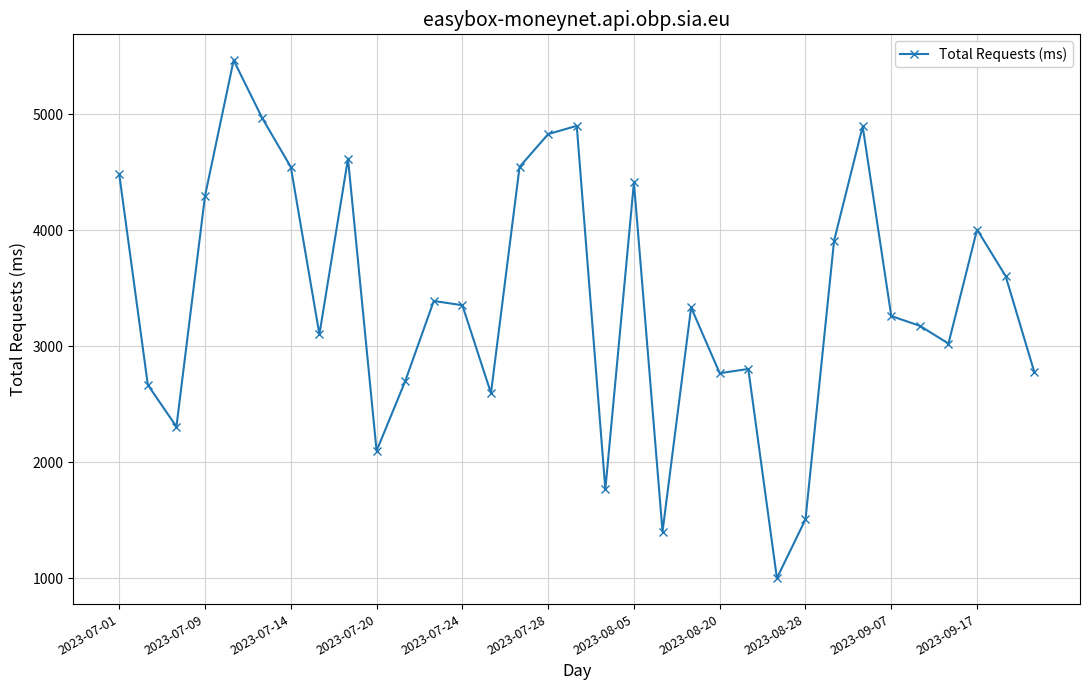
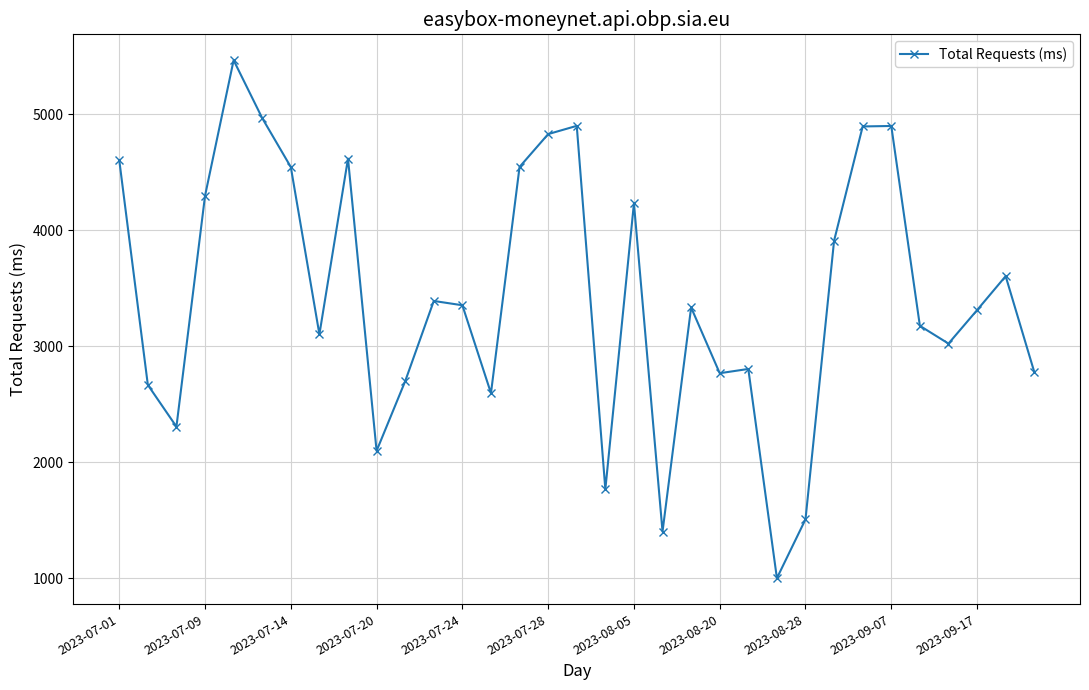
  {
-   "2023-07-01": 4480,
+   "2023-07-01": 4610,
    "2023-07-09": 4300,
    "2023-07-14": 4550,
    "2023-07-20": 2100,
    "2023-07-24": 3350,
    "2023-07-28": 4830,
-   "2023-08-05": 4410,
+   "2023-08-05": 4230,
    "2023-08-20": 2770,
    "2023-08-28": 1510,
-   "2023-09-07": 3260,
-   "2023-09-17": 4010
+   "2023-09-07": 4900,
+   "2023-09-17": 3310
  }
